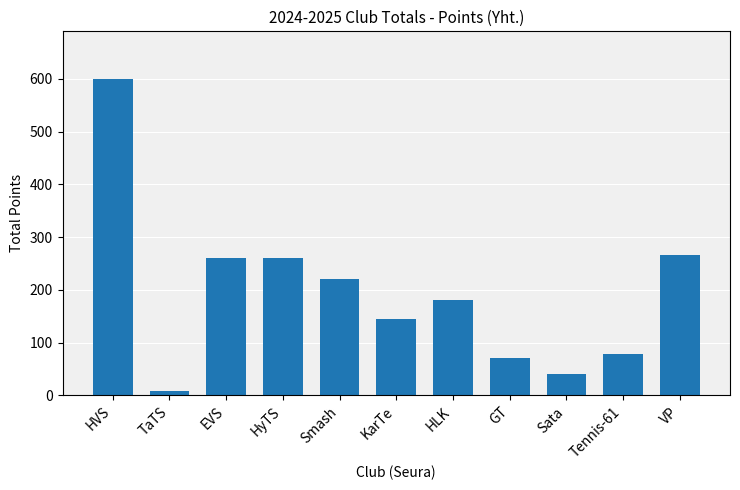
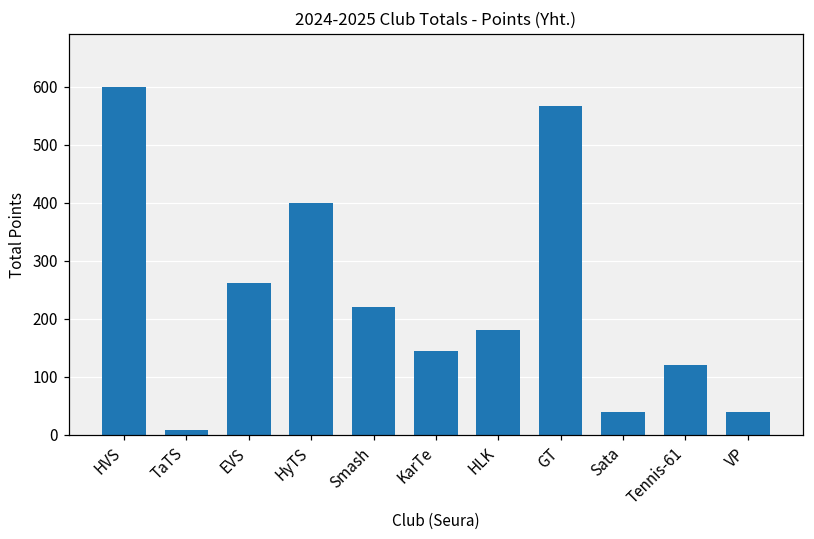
  {
    "HVS": 600,
    "TaTS": 10,
    "EVS": 260,
-   "HyTS": 260,
+   "HyTS": 400,
    "Smash": 220,
    "KarTe": 140,
    "HLK": 180,
-   "GT": 70,
+   "GT": 570,
    "Sata": 40,
-   "Tennis-61": 80,
-   "VP": 270
+   "Tennis-61": 120,
+   "VP": 40
  }
